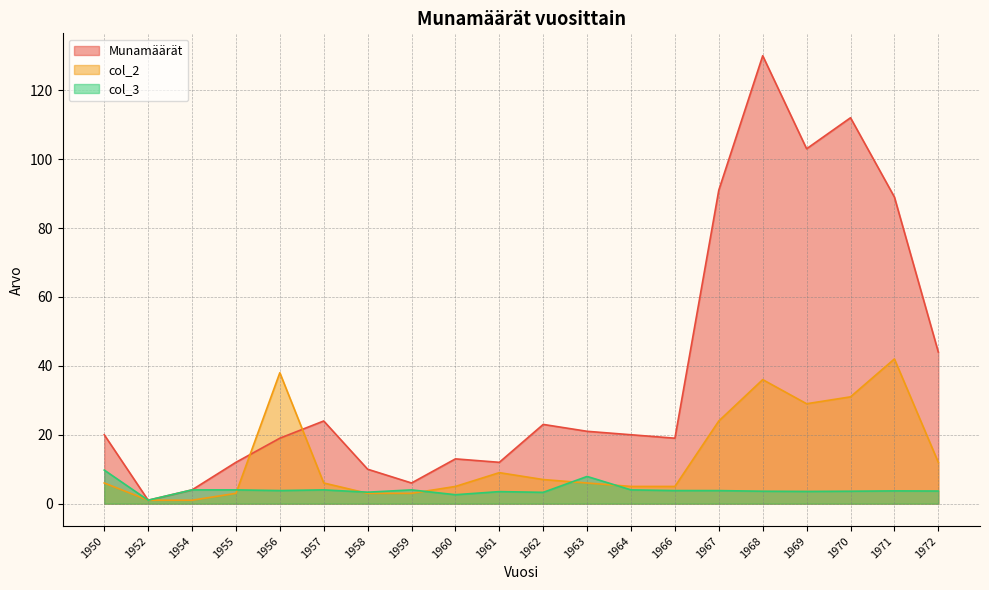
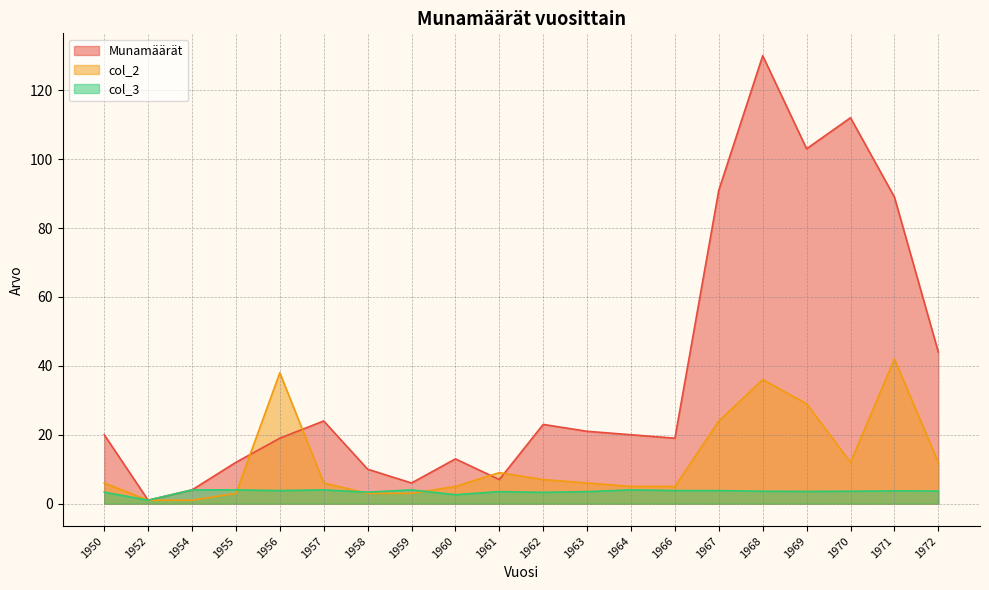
  {
    "Munamäärät": {
      "1950": 20,
      "1955": 12,
      "1956": 19,
      "1957": 24,
      "1958": 10,
      "1959": 6,
      "1960": 13,
-     "1961": 12,
+     "1961": 7,
      "1962": 23,
      "1963": 21,
      "1964": 20,
      "1966": 19,
      "1967": 91,
      "1968": 130,
      "1969": 103,
      "1970": 112,
      "1971": 89,
      "1972": 44
    },
    "col_2": {
      "1950": 6,
      "1954": 1,
      "1955": 3,
      "1956": 38,
      "1957": 6,
      "1959": 3,
      "1960": 5,
      "1961": 9,
      "1962": 7,
      "1963": 6,
      "1964": 5,
      "1966": 5,
      "1967": 24,
      "1968": 36,
      "1969": 29,
-     "1970": 31,
+     "1970": 12,
      "1971": 42,
      "1972": 12
    },
    "col_3": {
-     "1950": 10,
+     "1950": 3,
      "1955": 4,
      "1956": 4,
      "1957": 4,
      "1959": 4,
      "1960": 3,
      "1961": 4,
      "1962": 3,
-     "1963": 8,
+     "1963": 4,
      "1964": 4,
      "1966": 4,
      "1967": 4,
      "1968": 4,
      "1969": 4,
      "1970": 4,
      "1971": 4,
      "1972": 4
    }
  }
